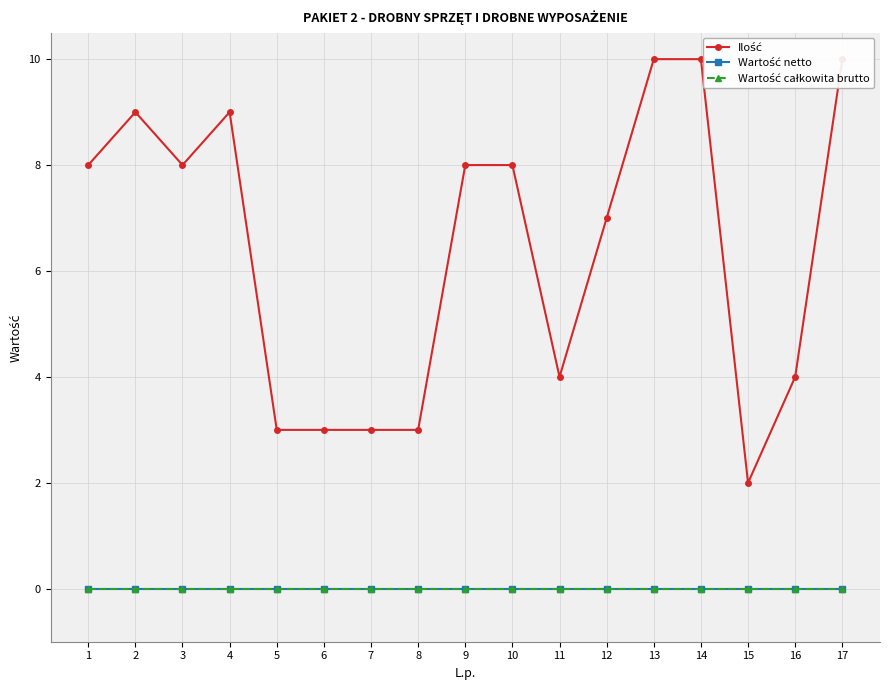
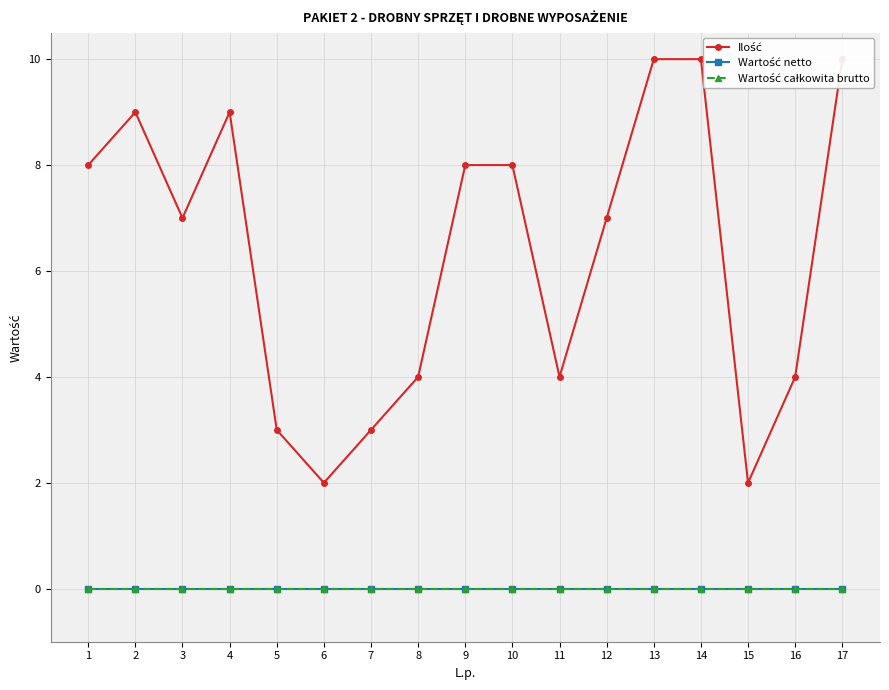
  {
    "Ilość": {
      "1": 8,
      "2": 9,
-     "3": 8,
+     "3": 7,
      "4": 9,
      "5": 3,
-     "6": 3,
+     "6": 2,
      "7": 3,
-     "8": 3,
+     "8": 4,
      "9": 8,
      "10": 8,
      "11": 4,
      "12": 7,
      "13": 10,
      "14": 10,
      "15": 2,
      "16": 4
    },
    "Wartość całkowita brutto": {
      "1": 0,
      "2": 0,
      "3": 0,
      "4": 0,
      "5": 0,
      "6": 0,
      "7": 0,
      "8": 0,
      "9": 0,
      "10": 0,
      "11": 0,
      "12": 0,
      "13": 0,
      "14": 0,
      "15": 0,
      "16": 0,
      "17": 0
    }
  }
